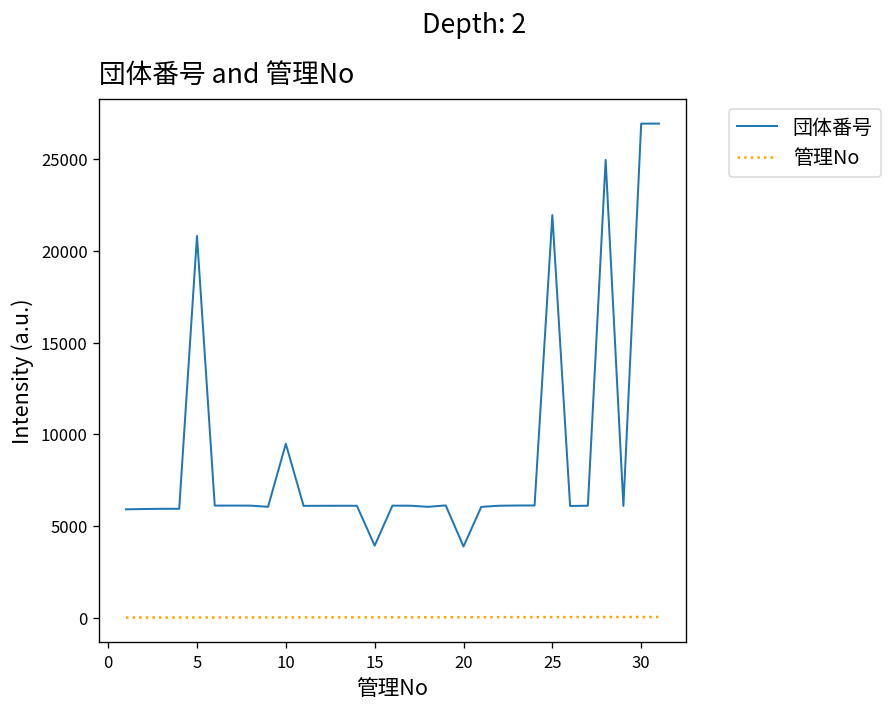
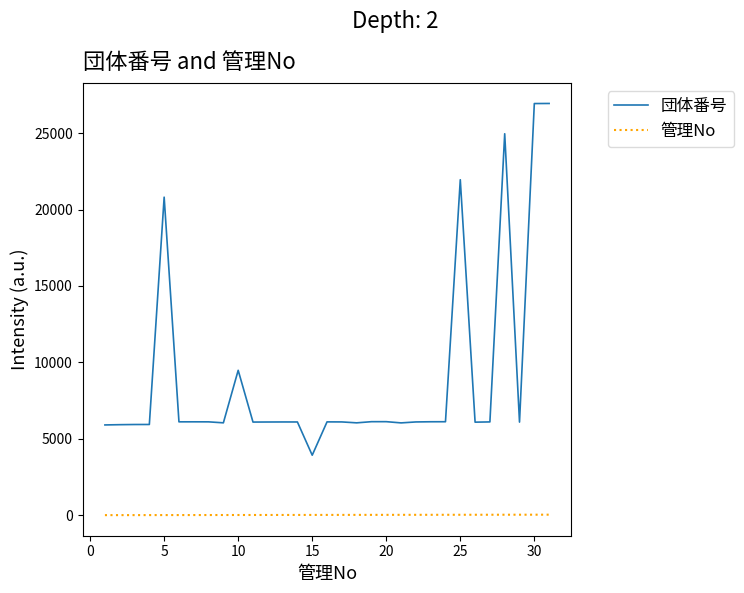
  {
    "団体番号": {
      "5": 20800,
      "10": 9500,
      "15": 3900,
-     "20": 3900,
+     "20": 6100,
      "25": 22000,
      "30": 26900
    },
    "管理No": {
      "5": 0,
      "10": 0,
      "15": 0,
      "20": 0,
      "25": 0,
      "30": 0
    }
  }
